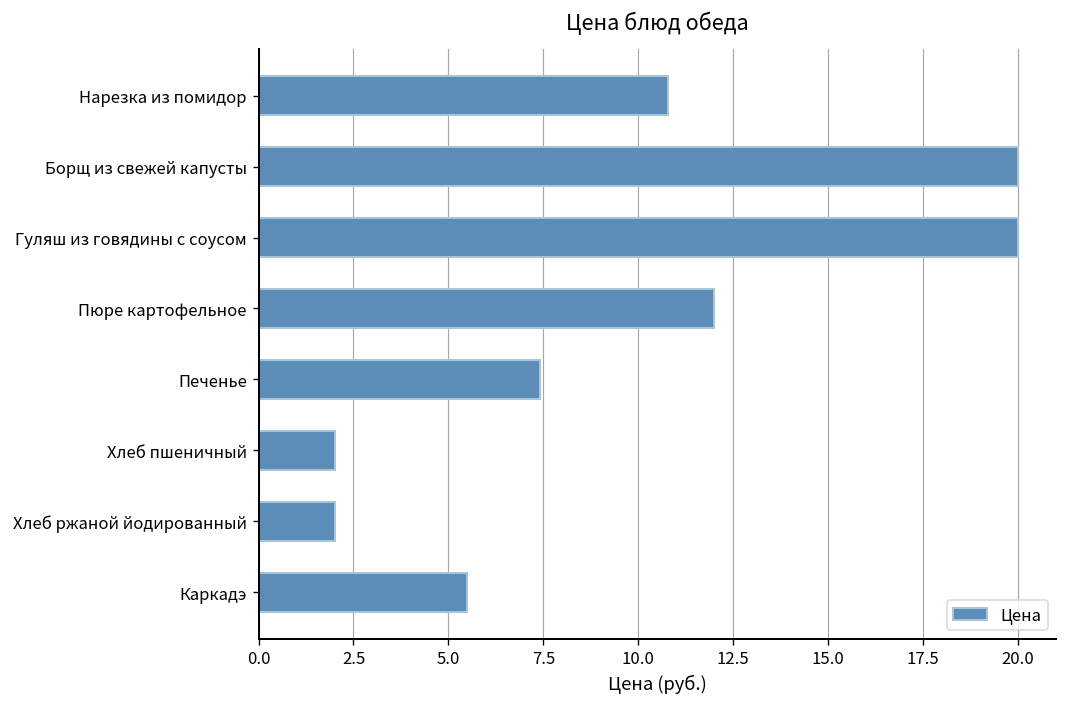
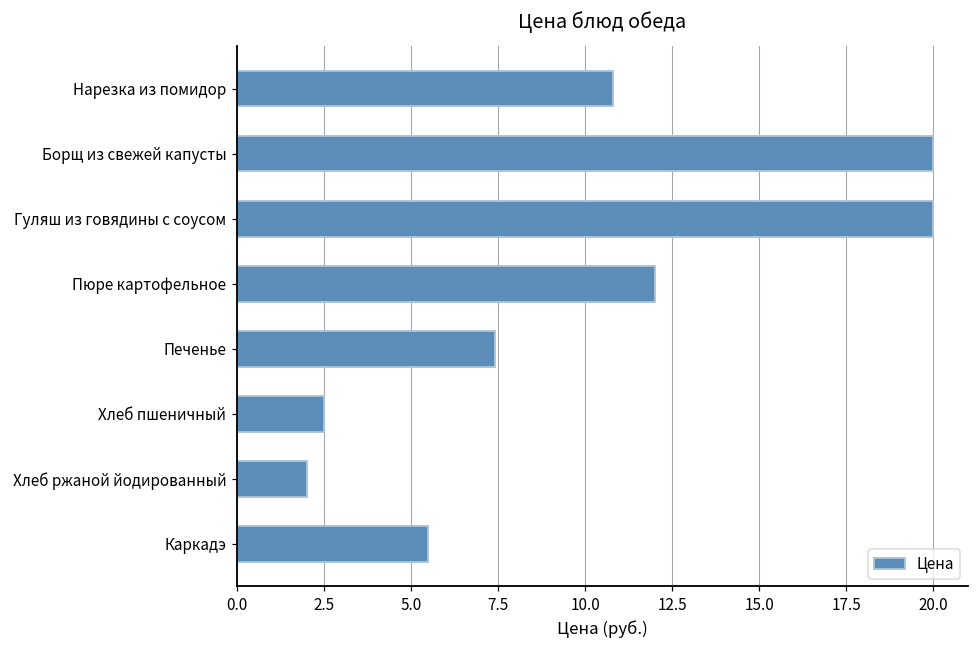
  {
    "Нарезка из помидор": 10.8,
    "Борщ из свежей капусты": 20.0,
    "Гуляш из говядины с соусом": 20.0,
    "Пюре картофельное": 12.0,
    "Печенье": 7.4,
-   "Хлеб пшеничный": 2.0,
+   "Хлеб пшеничный": 2.5,
    "Хлеб ржаной йодированный": 2.0,
    "Каркадэ": 5.5
  }
